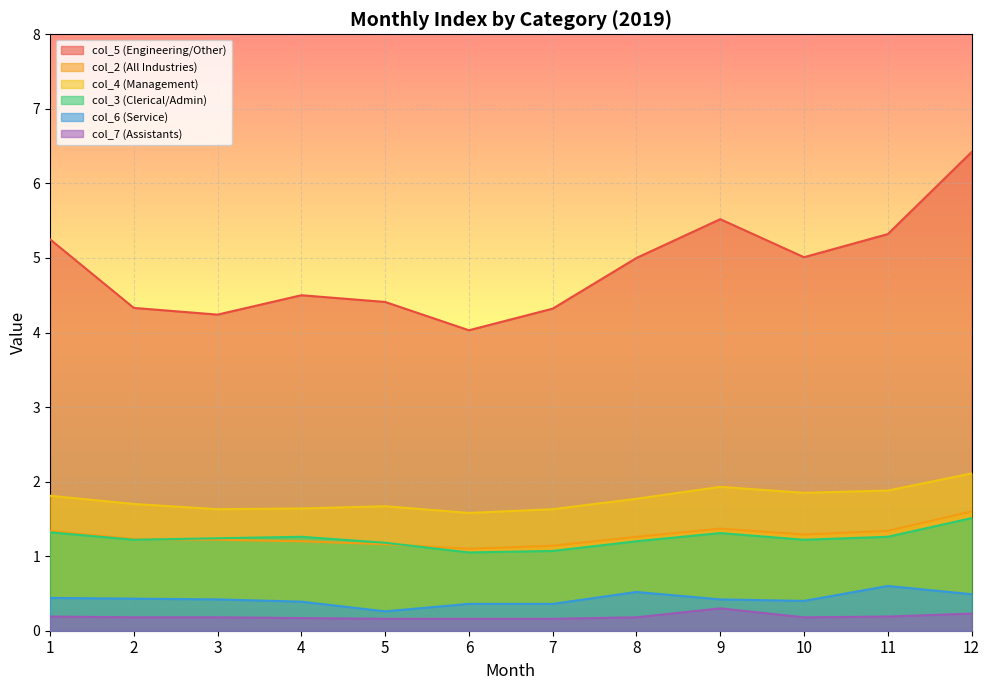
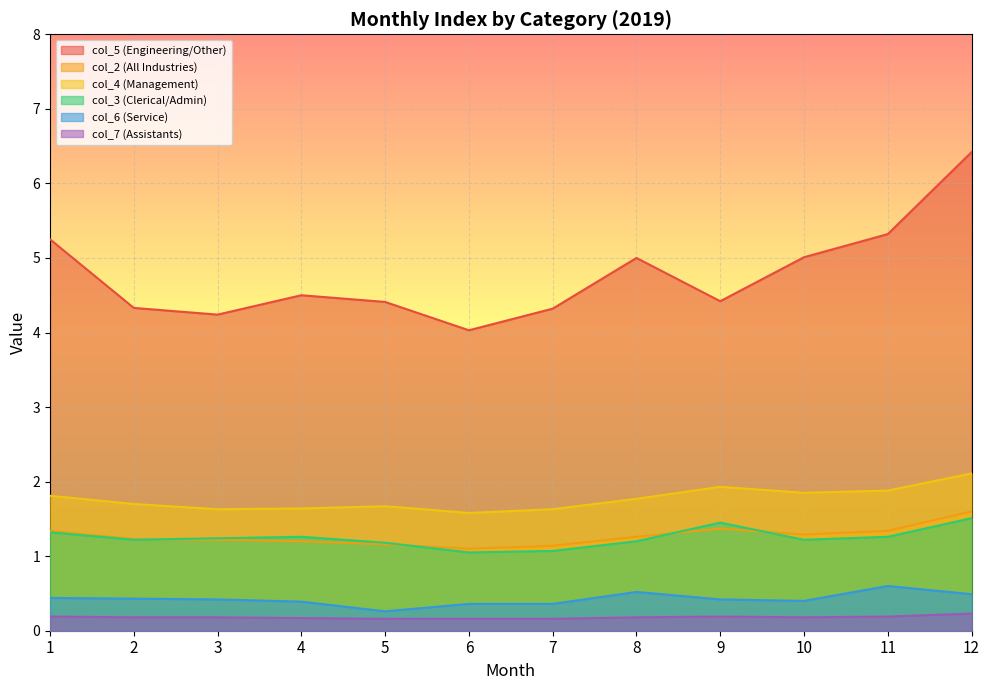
  {
    "col_5 (Engineering/Other)": {
      "1": 5.3,
      "2": 4.3,
      "3": 4.2,
      "4": 4.5,
      "5": 4.4,
      "6": 4.0,
      "7": 4.3,
      "8": 5.0,
-     "9": 5.5,
+     "9": 4.4,
      "10": 5.0,
      "11": 5.3,
      "12": 6.4
    },
    "col_3 (Clerical/Admin)": {
      "4": 1.3,
      "6": 1.1,
      "7": 1.1,
      "8": 1.2,
-     "9": 1.3,
+     "9": 1.5,
      "10": 1.2,
      "11": 1.3,
      "12": 1.5
    },
    "col_6 (Service)": {
      "1": 0.4,
      "2": 0.4,
      "3": 0.4,
      "4": 0.4,
      "5": 0.3,
      "6": 0.4,
      "7": 0.4,
      "8": 0.5,
      "9": 0.4,
      "10": 0.4,
      "11": 0.6,
      "12": 0.5
    },
    "col_7 (Assistants)": {
      "1": 0.2,
      "2": 0.2,
      "3": 0.2,
      "4": 0.2,
      "5": 0.2,
      "6": 0.2,
      "7": 0.2,
      "8": 0.2,
-     "9": 0.3,
+     "9": 0.2,
      "10": 0.2,
      "11": 0.2,
      "12": 0.2
    }
  }
